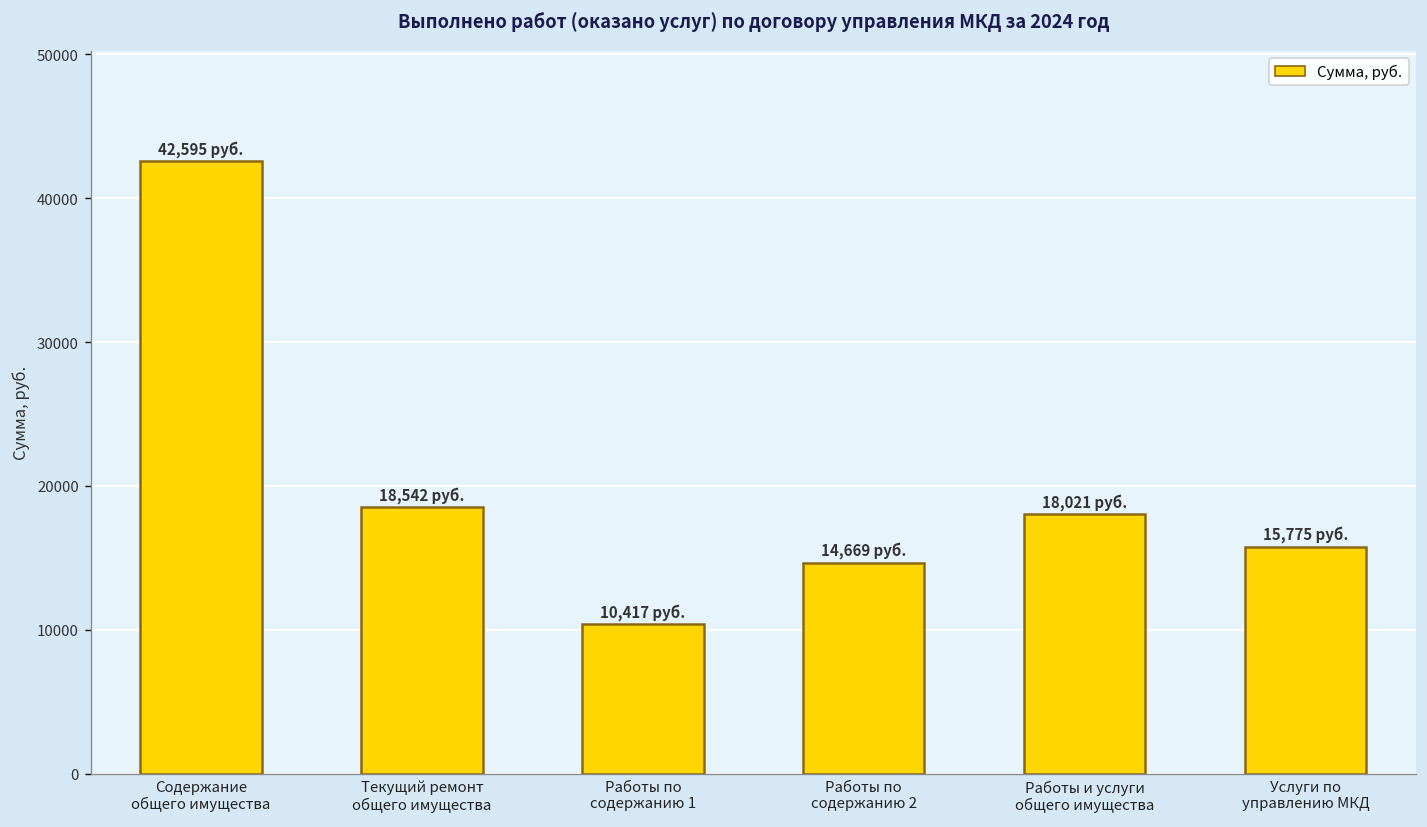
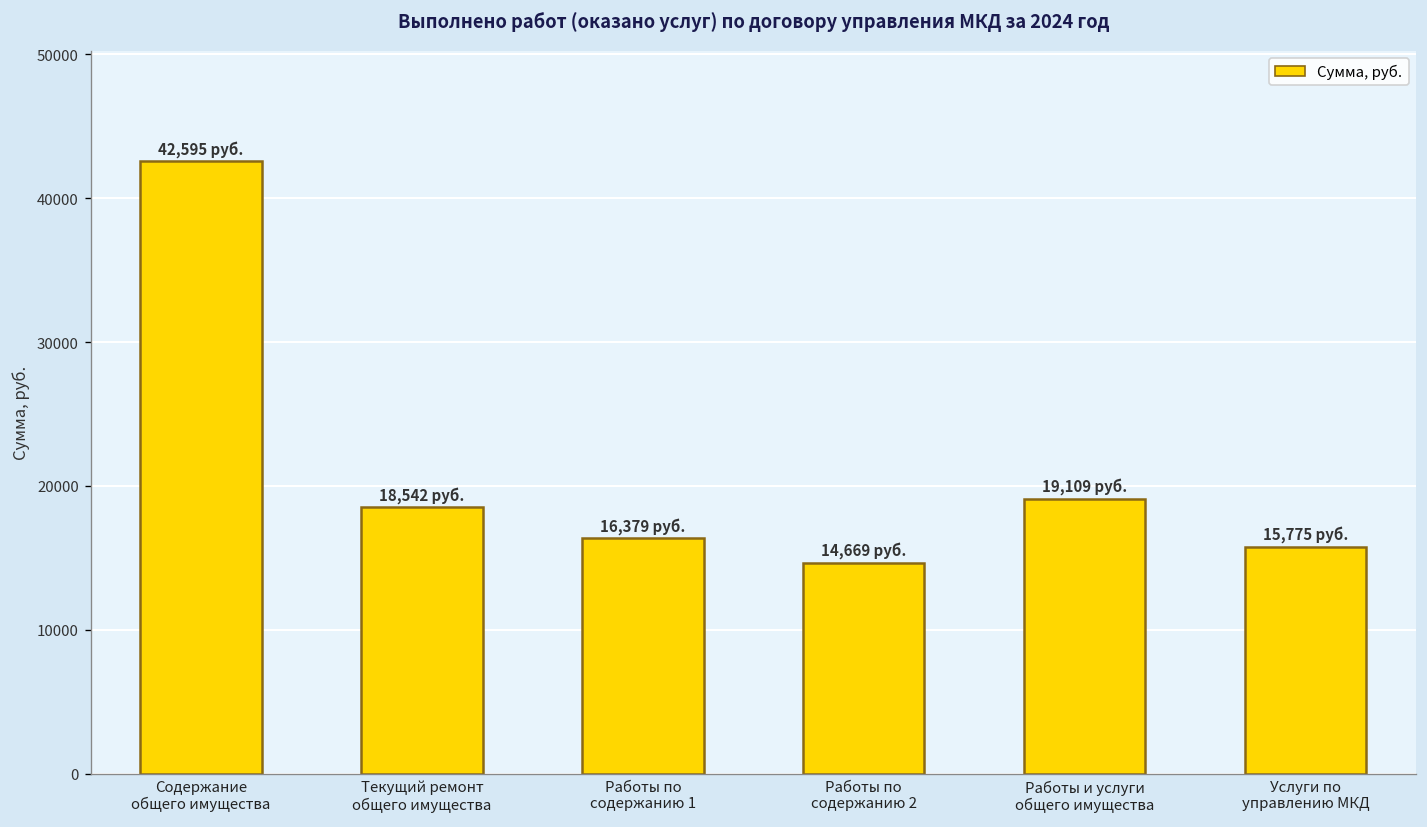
  {
    "Содержание общего имущества": "42,595",
    "Текущий ремонт общего имущества": "18,542",
-   "Работы по содержанию 1": "10,417",
+   "Работы по содержанию 1": "16,379",
    "Работы по содержанию 2": "14,669",
-   "Работы и услуги общего имущества": "18,021",
+   "Работы и услуги общего имущества": "19,109",
    "Услуги по управлению МКД": "15,775"
  }
